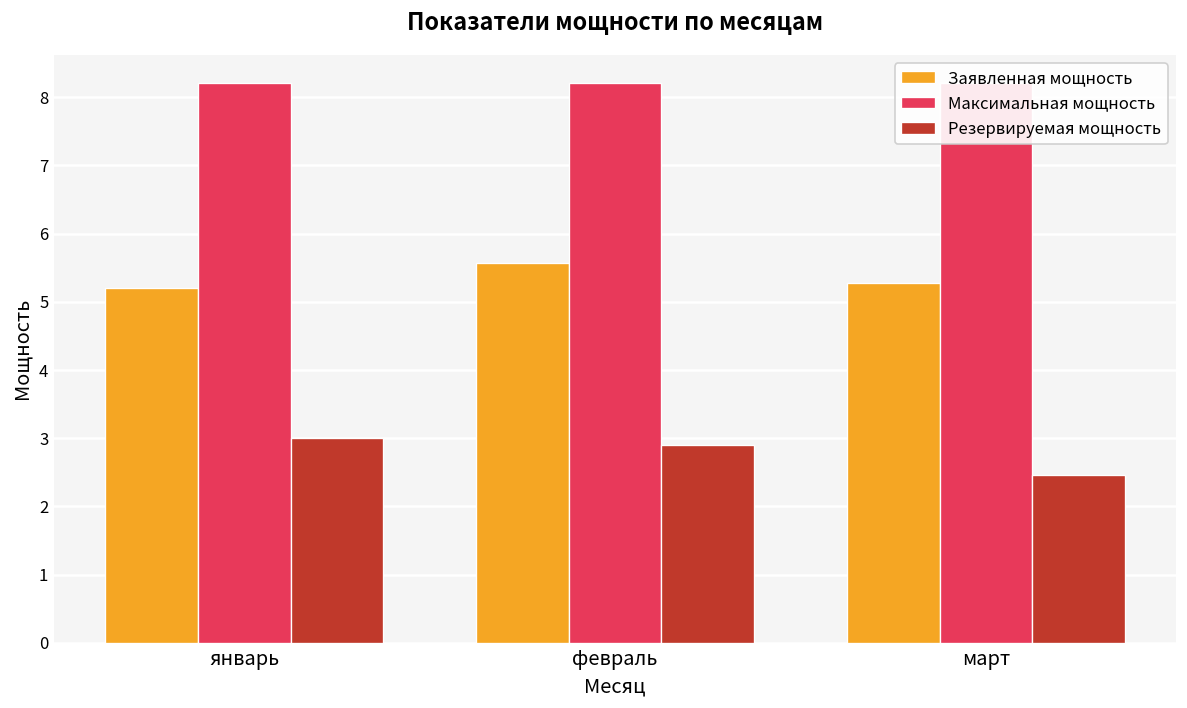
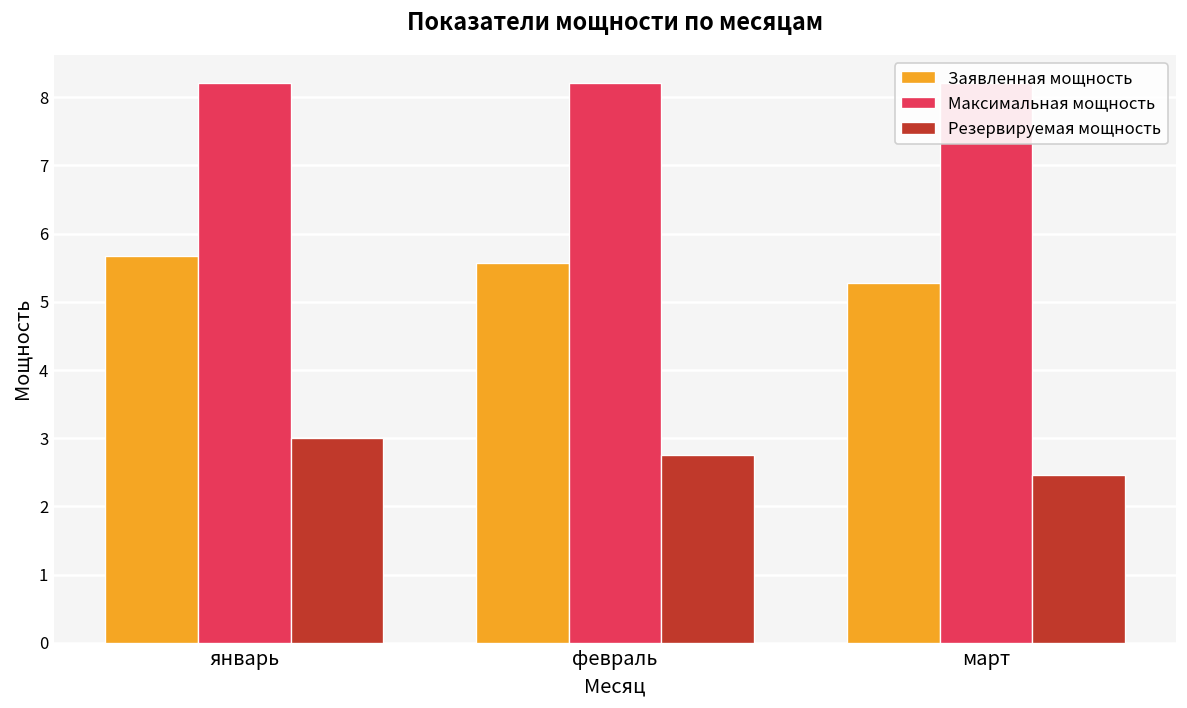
  {
    "Заявленная мощность": {
-     "январь": 5.2,
+     "январь": 5.7,
      "февраль": 5.6,
      "март": 5.3
    },
    "Максимальная мощность": {
      "январь": 8.2,
      "февраль": 8.2
    },
    "Резервируемая мощность": {
      "январь": 3.0,
-     "февраль": 2.9,
+     "февраль": 2.8,
      "март": 2.5
    }
  }
